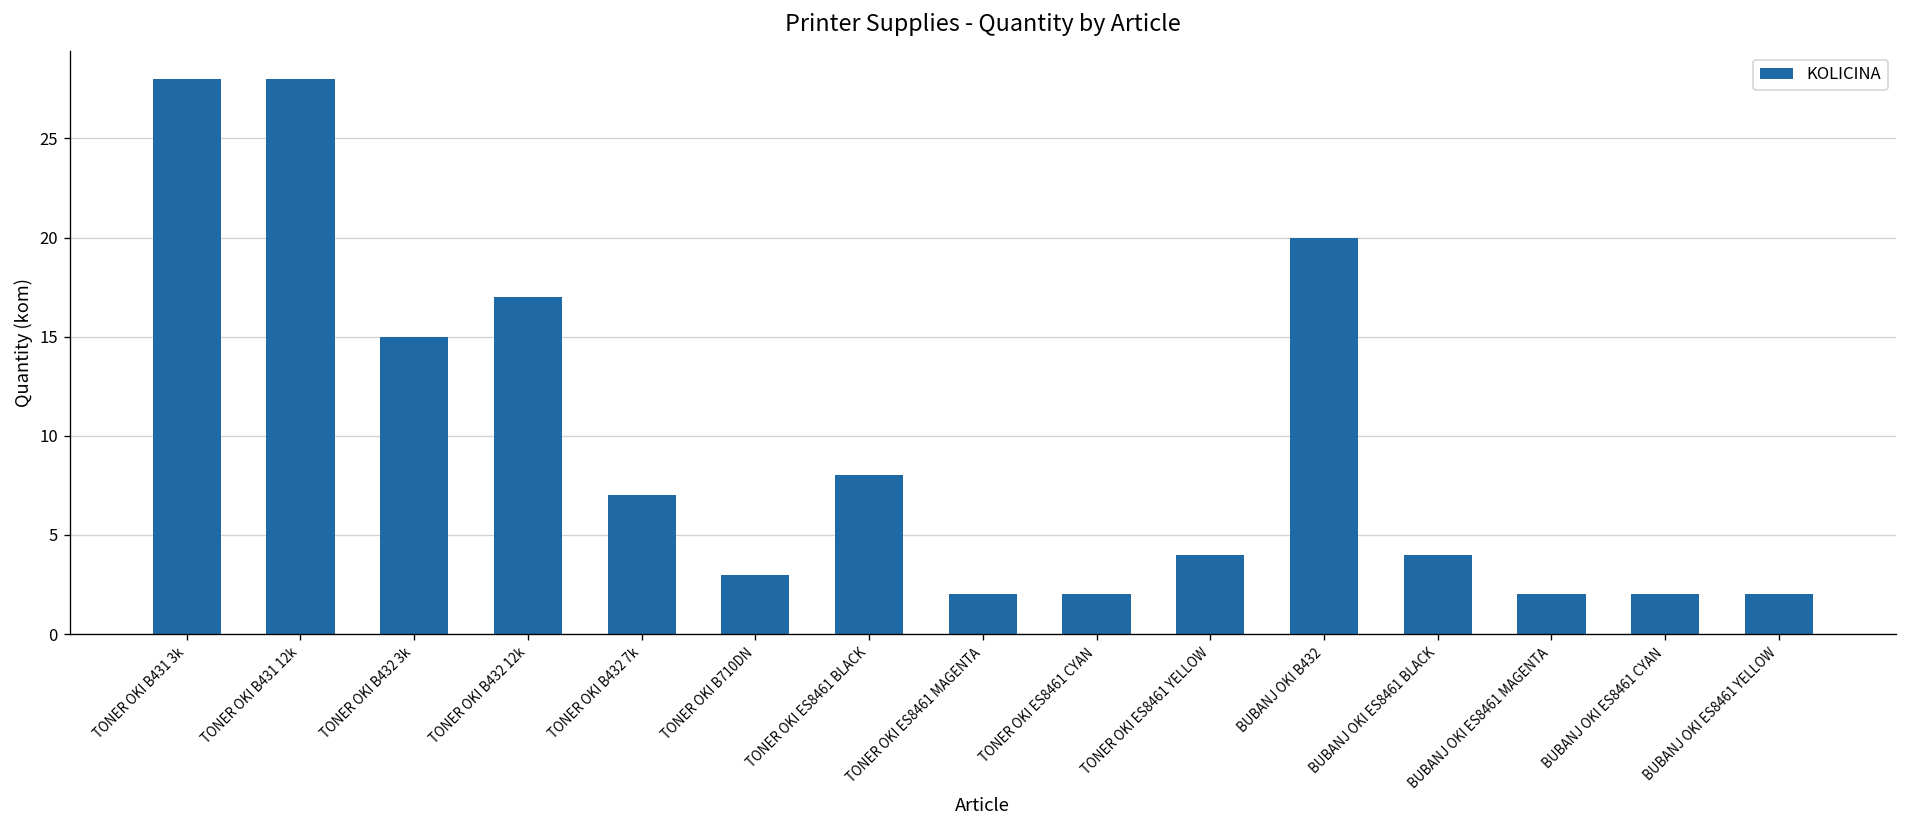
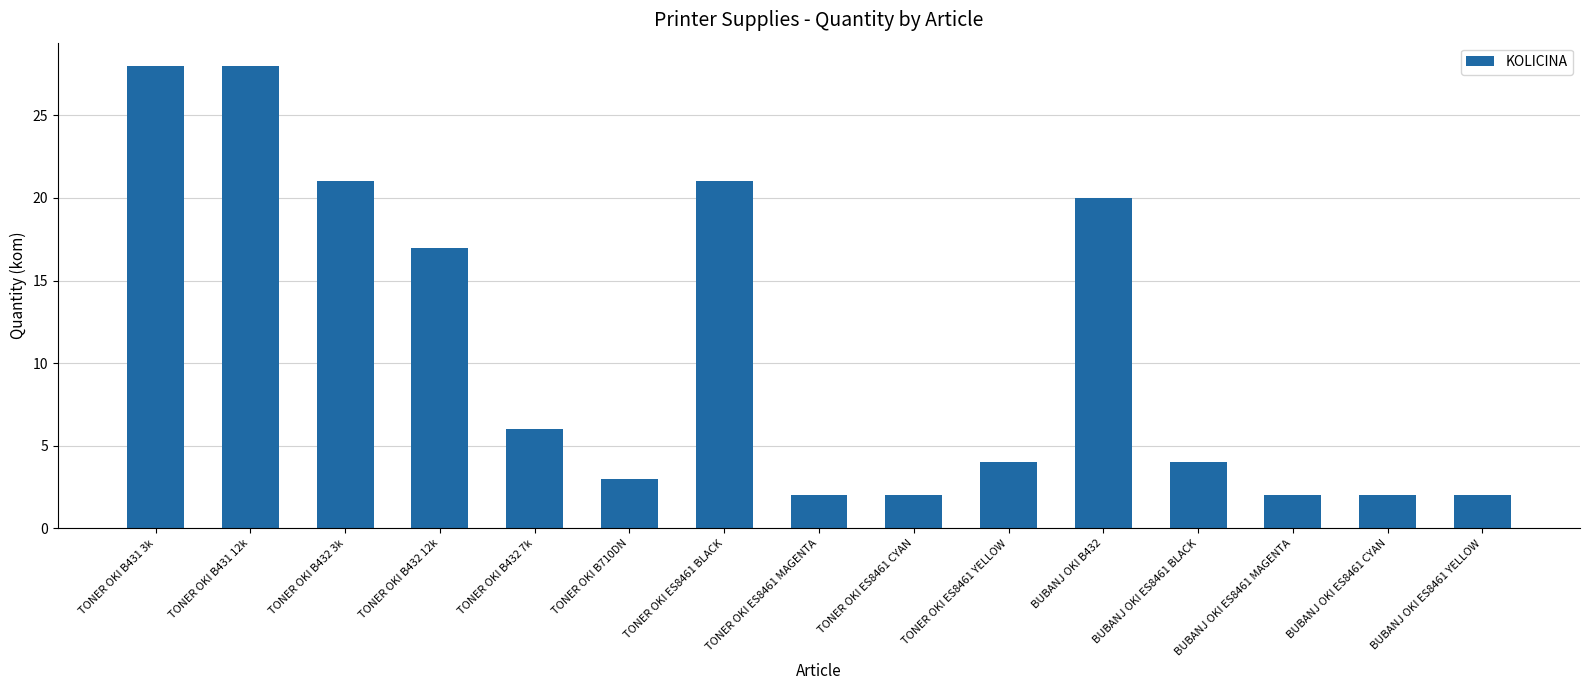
  {
    "TONER OKI B431 3k": 28,
    "TONER OKI B431 12k": 28,
-   "TONER OKI B432 3k": 15,
+   "TONER OKI B432 3k": 21,
    "TONER OKI B432 12k": 17,
-   "TONER OKI B432 7k": 7,
+   "TONER OKI B432 7k": 6,
    "TONER OKI B710DN": 3,
-   "TONER OKI ES8461 BLACK": 8,
+   "TONER OKI ES8461 BLACK": 21,
    "TONER OKI ES8461 MAGENTA": 2,
    "TONER OKI ES8461 CYAN": 2,
    "TONER OKI ES8461 YELLOW": 4,
    "BUBANJ OKI B432": 20,
    "BUBANJ OKI ES8461 BLACK": 4,
    "BUBANJ OKI ES8461 MAGENTA": 2,
    "BUBANJ OKI ES8461 CYAN": 2,
    "BUBANJ OKI ES8461 YELLOW": 2
  }
